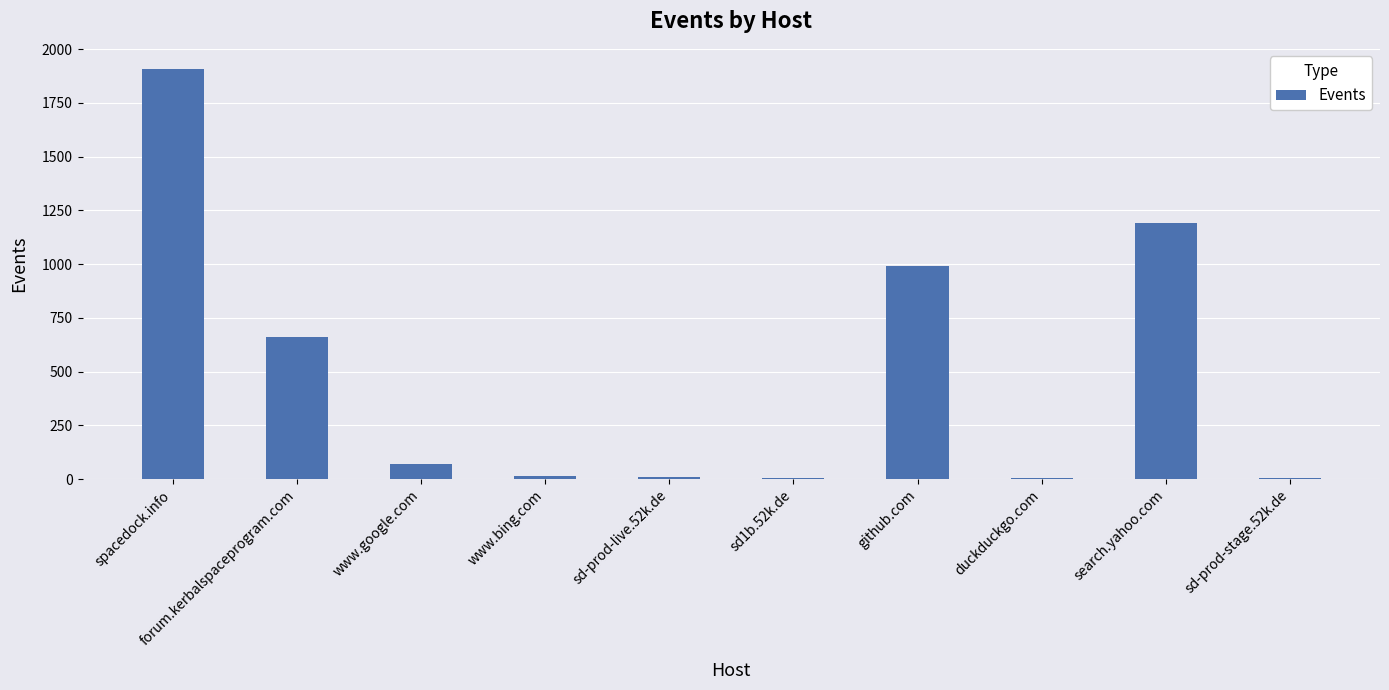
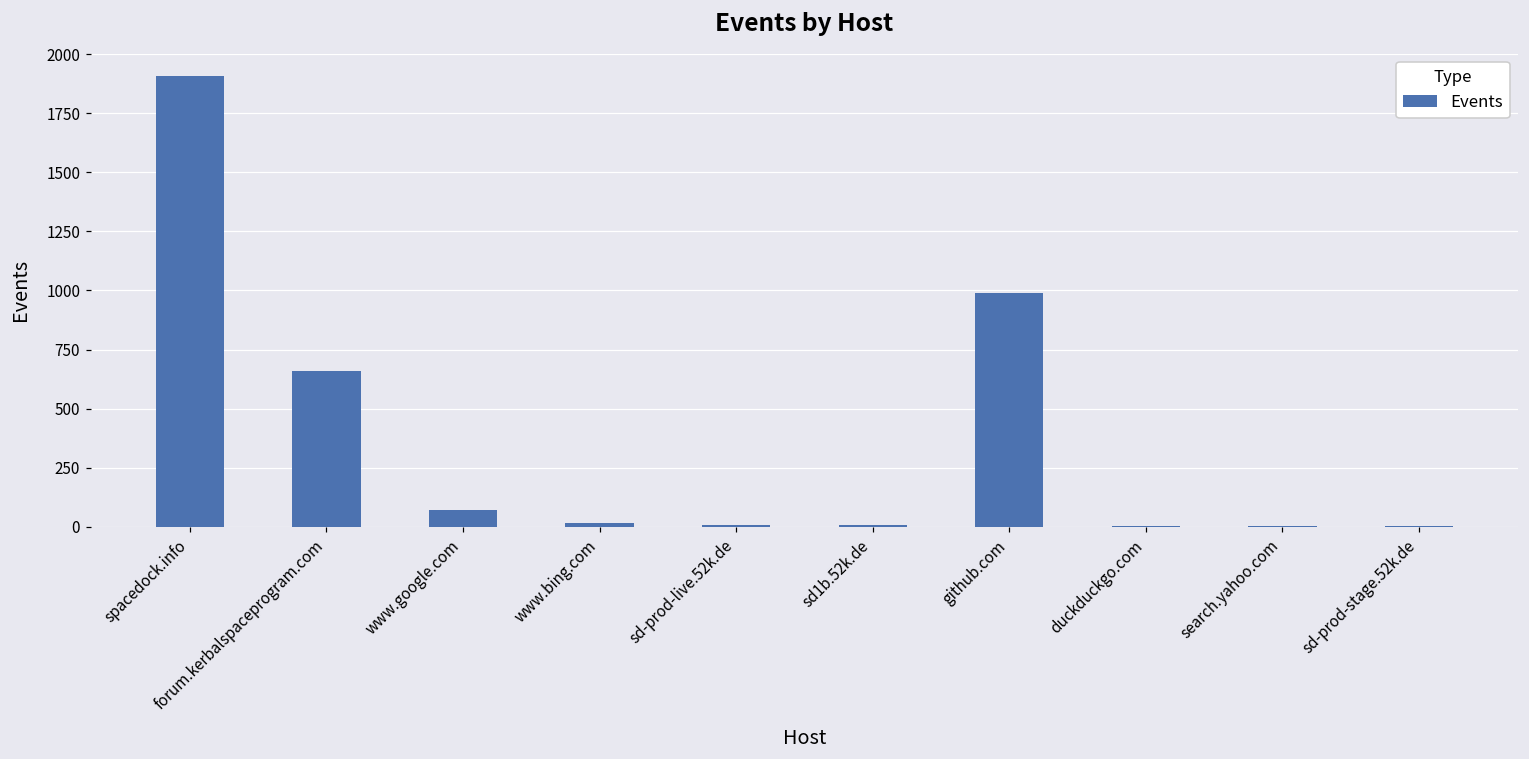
  {
    "spacedock.info": 1910,
    "forum.kerbalspaceprogram.com": 660,
    "www.google.com": 70,
    "www.bing.com": 20,
    "github.com": 990,
-   "search.yahoo.com": 1190
+   "search.yahoo.com": 0
  }
